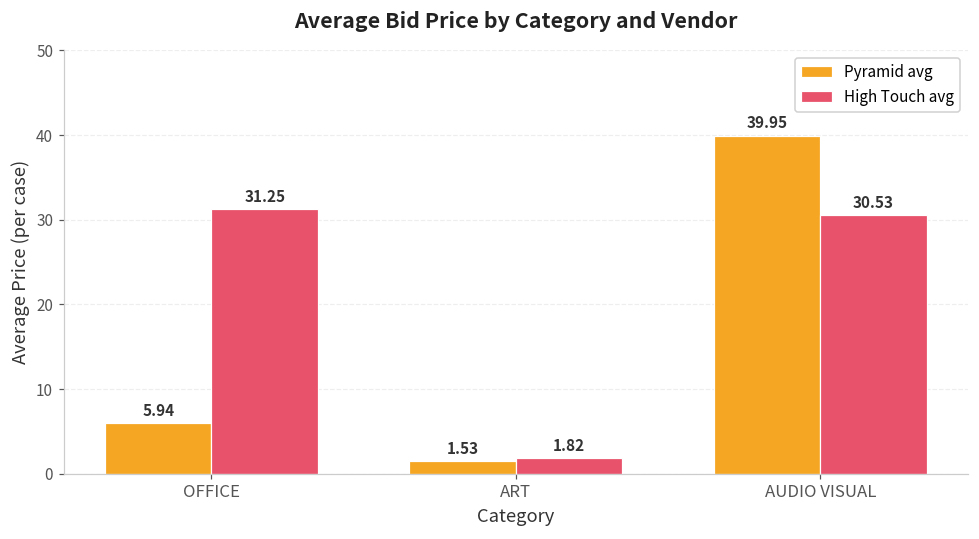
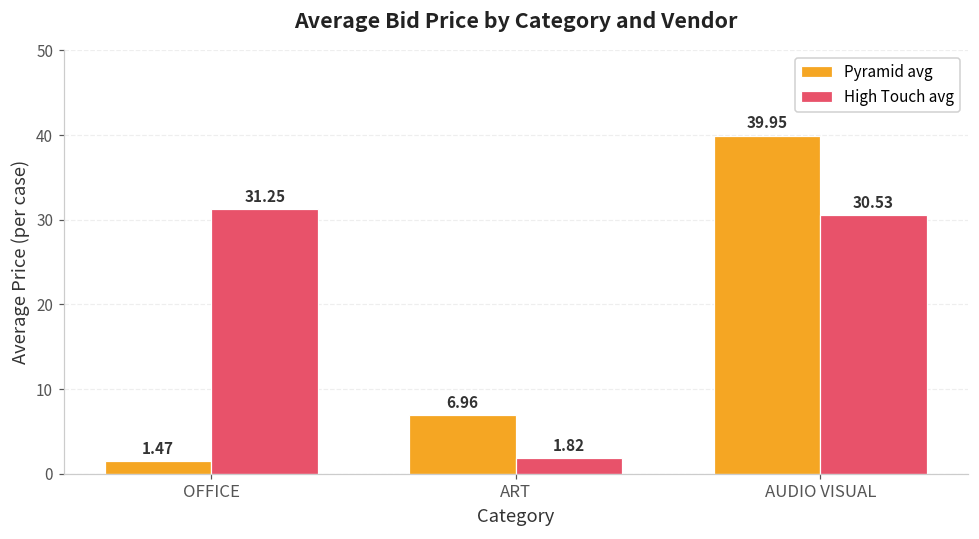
  {
    "Pyramid avg": {
-     "OFFICE": 5.94,
-     "ART": 1.53,
+     "OFFICE": 1.47,
+     "ART": 6.96,
      "AUDIO VISUAL": 39.95
    },
    "High Touch avg": {
      "OFFICE": 31.25,
      "ART": 1.82,
      "AUDIO VISUAL": 30.53
    }
  }
